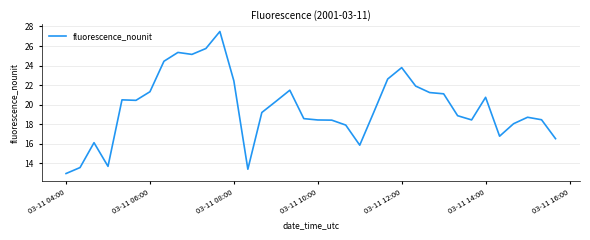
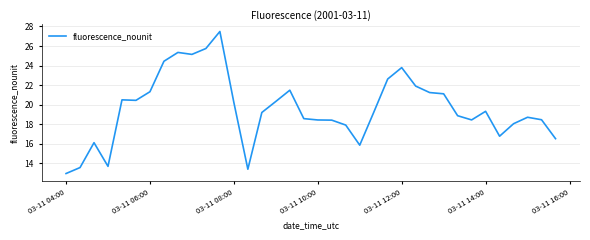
  {
    "03-11 04:00": 13,
    "03-11 06:00": 21,
-   "03-11 08:00": 22,
+   "03-11 08:00": 20,
    "03-11 10:00": 18,
    "03-11 12:00": 24,
-   "03-11 14:00": 21
+   "03-11 14:00": 19
  }
